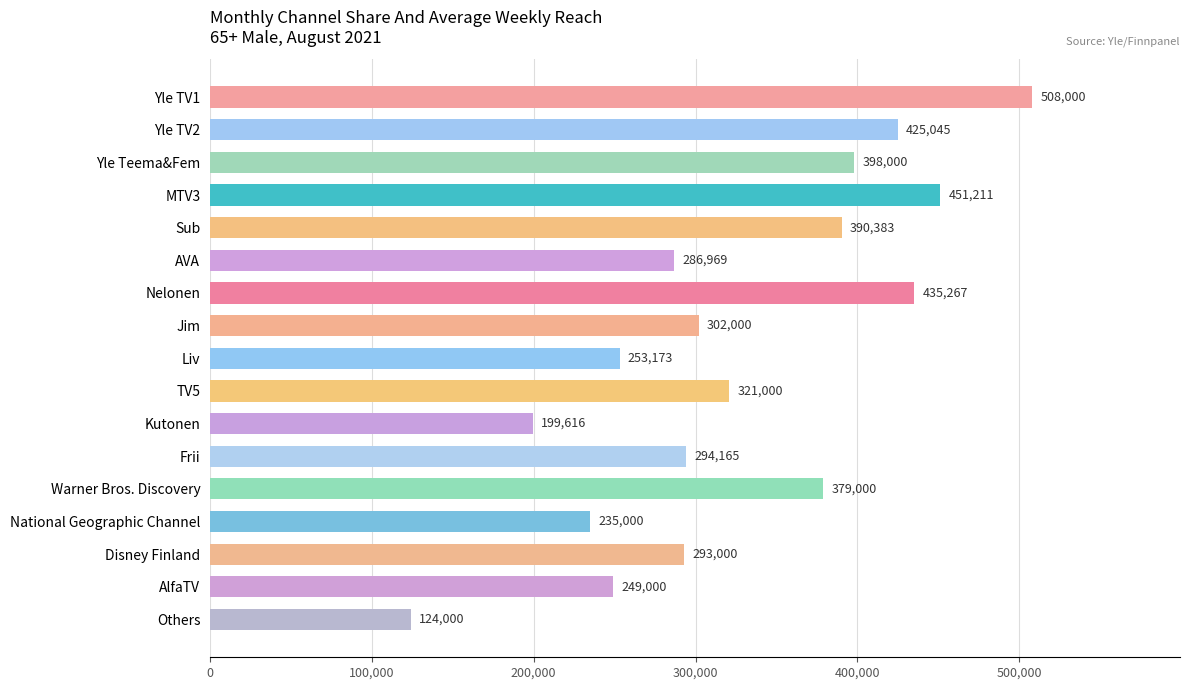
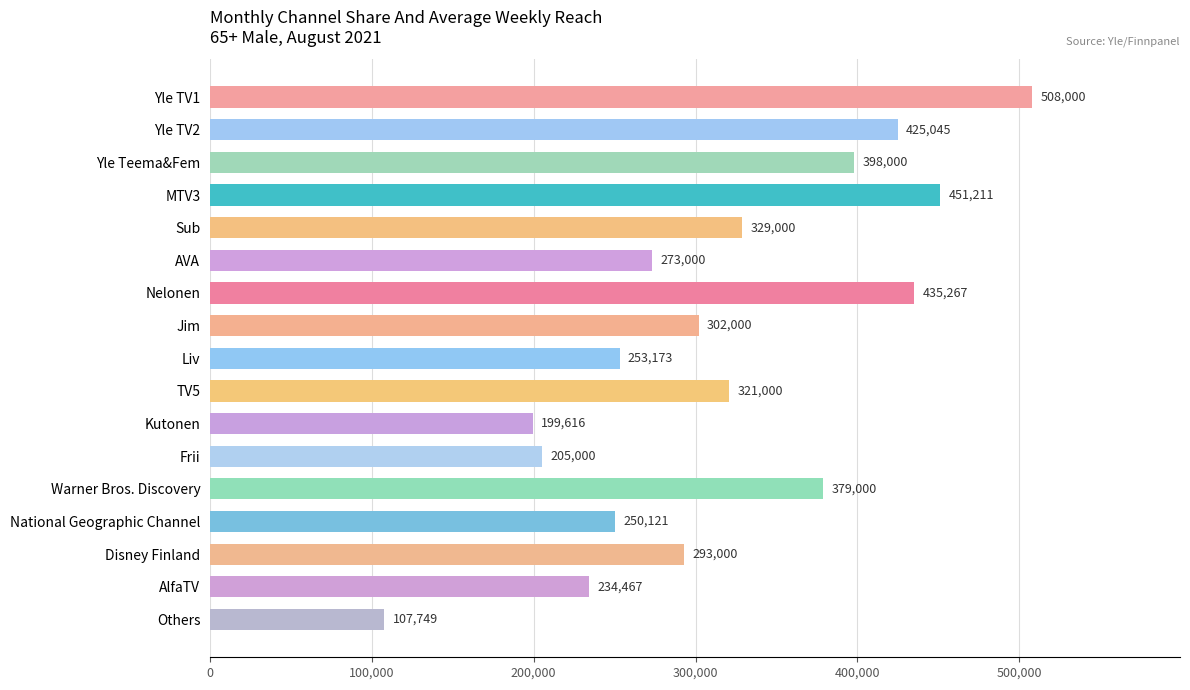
  {
    "Yle TV1": "508,000",
    "Yle TV2": "425,045",
    "Yle Teema&Fem": "398,000",
    "MTV3": "451,211",
-   "Sub": "390,383",
-   "AVA": "286,969",
+   "Sub": "329,000",
+   "AVA": "273,000",
    "Nelonen": "435,267",
    "Jim": "302,000",
    "Liv": "253,173",
    "TV5": "321,000",
    "Kutonen": "199,616",
-   "Frii": "294,165",
+   "Frii": "205,000",
    "Warner Bros. Discovery": "379,000",
-   "National Geographic Channel": "235,000",
+   "National Geographic Channel": "250,121",
    "Disney Finland": "293,000",
-   "AlfaTV": "249,000",
-   "Others": "124,000"
+   "AlfaTV": "234,467",
+   "Others": "107,749"
  }
